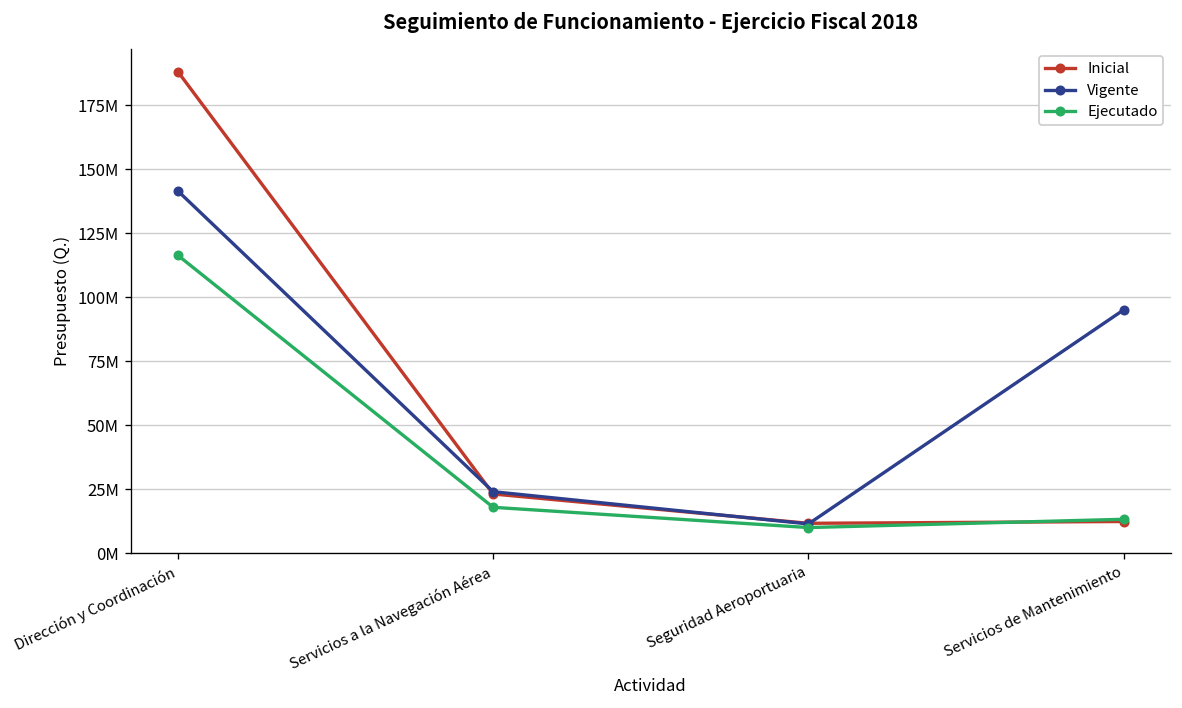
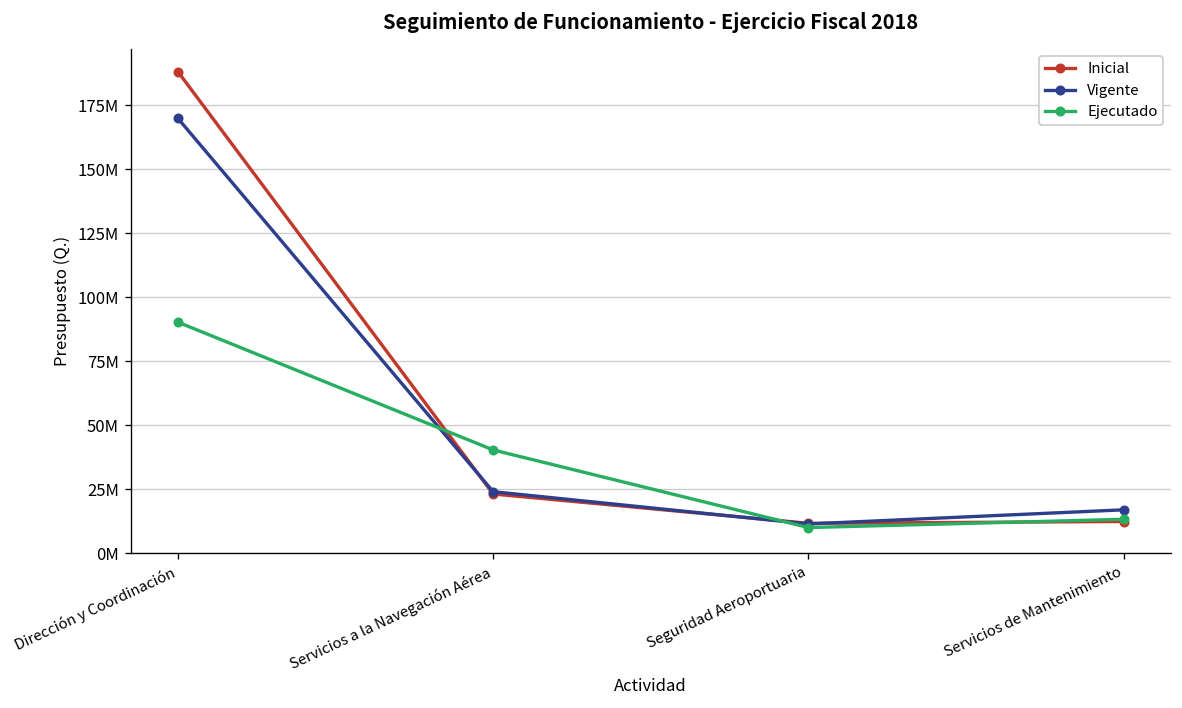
  {
    "Inicial": {
      "Dirección y Coordinación": 188000000
    },
    "Vigente": {
-     "Dirección y Coordinación": 142000000,
-     "Servicios de Mantenimiento": 95000000
+     "Dirección y Coordinación": 170000000,
+     "Servicios de Mantenimiento": 17000000
    },
    "Ejecutado": {
-     "Dirección y Coordinación": 116000000,
-     "Servicios a la Navegación Aérea": 18000000,
+     "Dirección y Coordinación": 90000000,
+     "Servicios a la Navegación Aérea": 40000000,
      "Seguridad Aeroportuaria": 10000000
    }
  }
